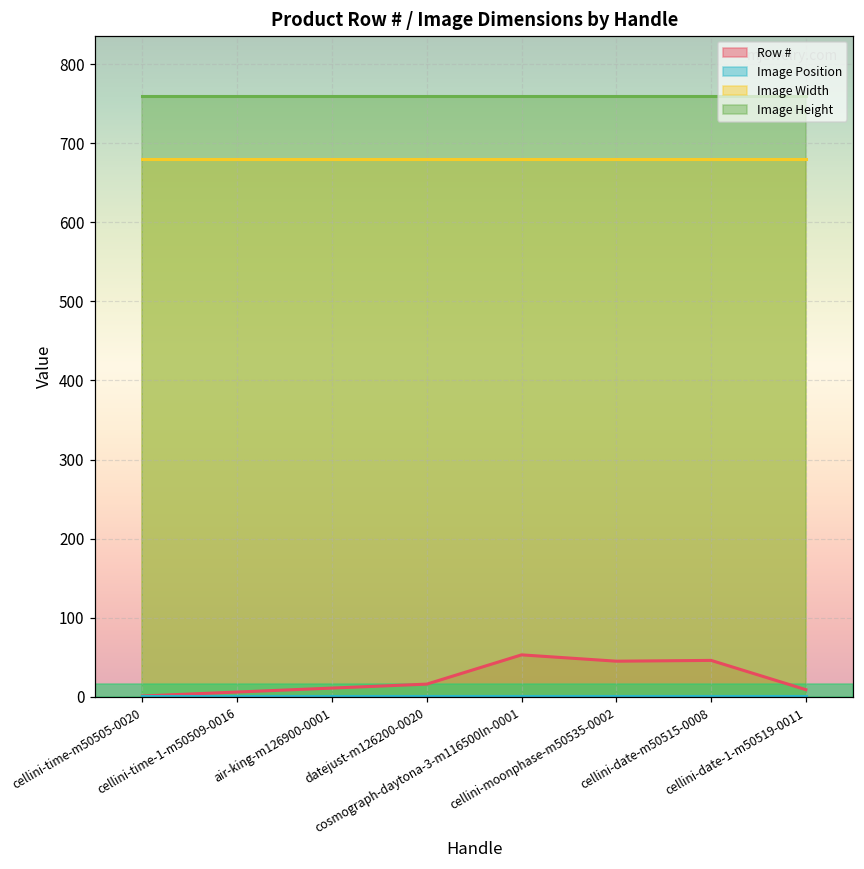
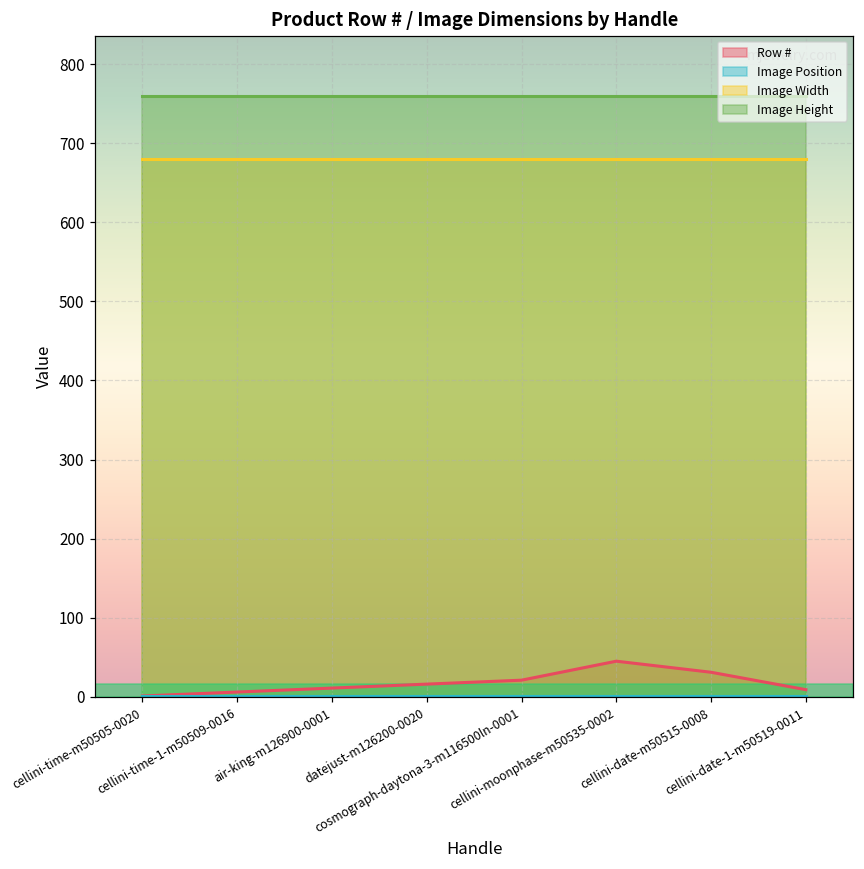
  {
    "Row #": {
-     "cosmograph-daytona-3-m116500ln-0001": 50,
+     "cosmograph-daytona-3-m116500ln-0001": 20,
      "cellini-moonphase-m50535-0002": 50,
-     "cellini-date-m50515-0008": 50
+     "cellini-date-m50515-0008": 30
    },
    "Image Width": {
      "cellini-time-m50505-0020": 680,
      "cellini-time-1-m50509-0016": 680,
      "air-king-m126900-0001": 680,
      "datejust-m126200-0020": 680,
      "cosmograph-daytona-3-m116500ln-0001": 680,
      "cellini-moonphase-m50535-0002": 680,
      "cellini-date-m50515-0008": 680,
      "cellini-date-1-m50519-0011": 680
    },
    "Image Height": {
      "cellini-time-m50505-0020": 760,
      "cellini-time-1-m50509-0016": 760,
      "air-king-m126900-0001": 760,
      "datejust-m126200-0020": 760,
      "cosmograph-daytona-3-m116500ln-0001": 760,
      "cellini-moonphase-m50535-0002": 760,
      "cellini-date-m50515-0008": 760
    }
  }
